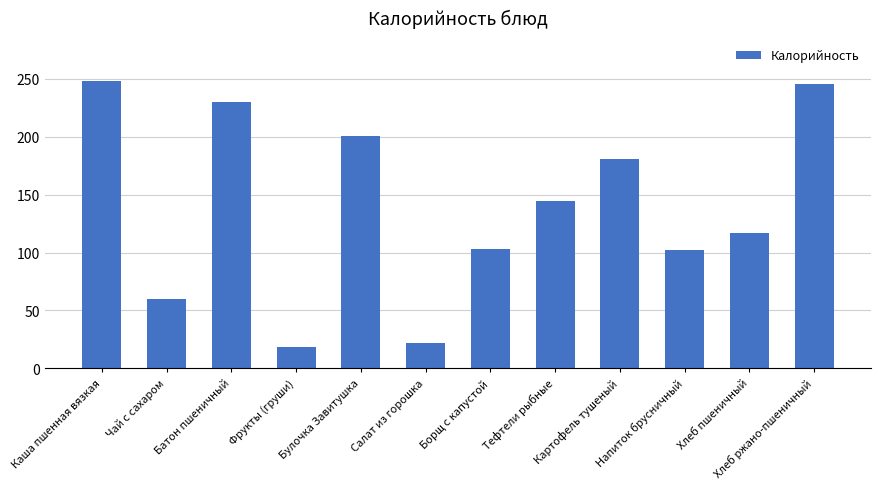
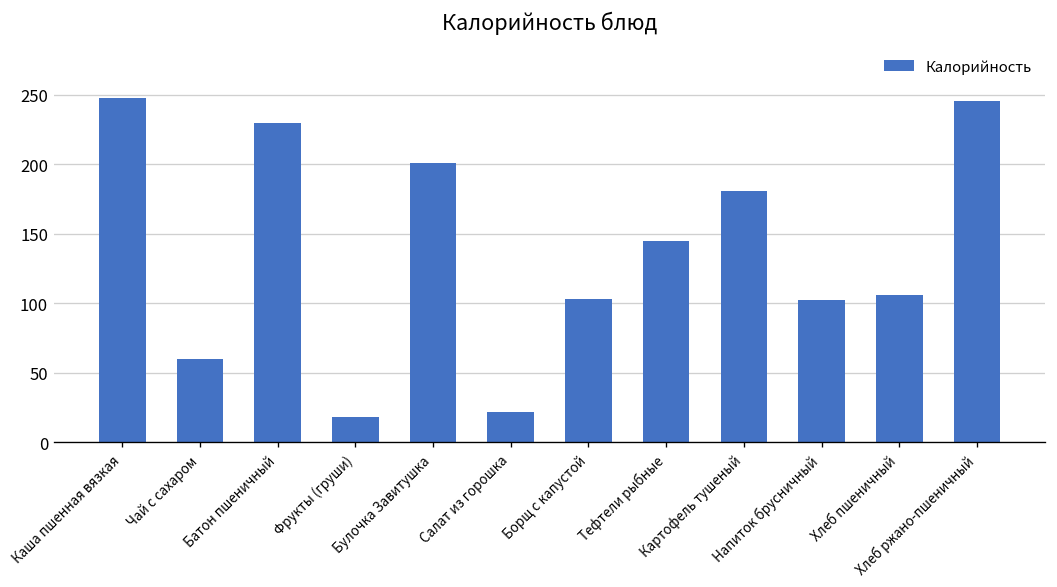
  {
    "Каша пшенная вязкая": 248,
    "Чай с сахаром": 60,
    "Батон пшеничный": 230,
    "Фрукты (груши)": 18,
    "Булочка Завитушка": 201,
    "Салат из горошка": 22,
    "Борщ с капустой": 103,
    "Тефтели рыбные": 145,
    "Картофель тушеный": 181,
    "Напиток брусничный": 102,
-   "Хлеб пшеничный": 117,
+   "Хлеб пшеничный": 106,
    "Хлеб ржано-пшеничный": 246
  }
